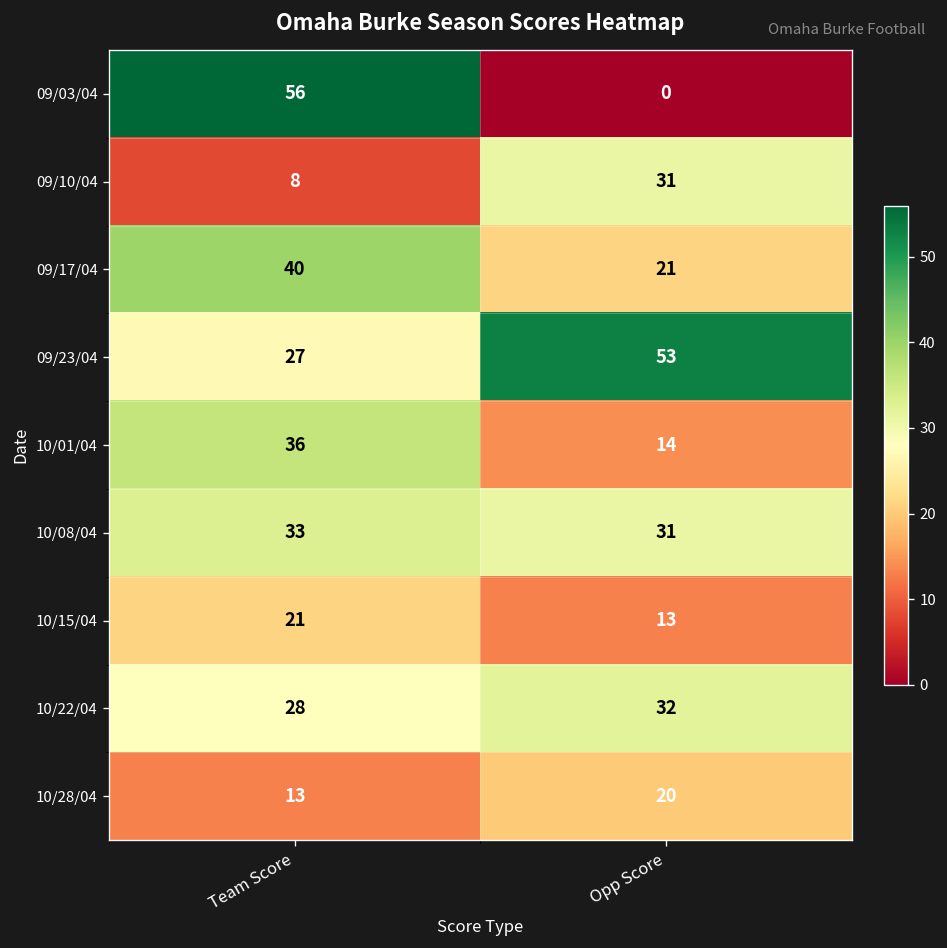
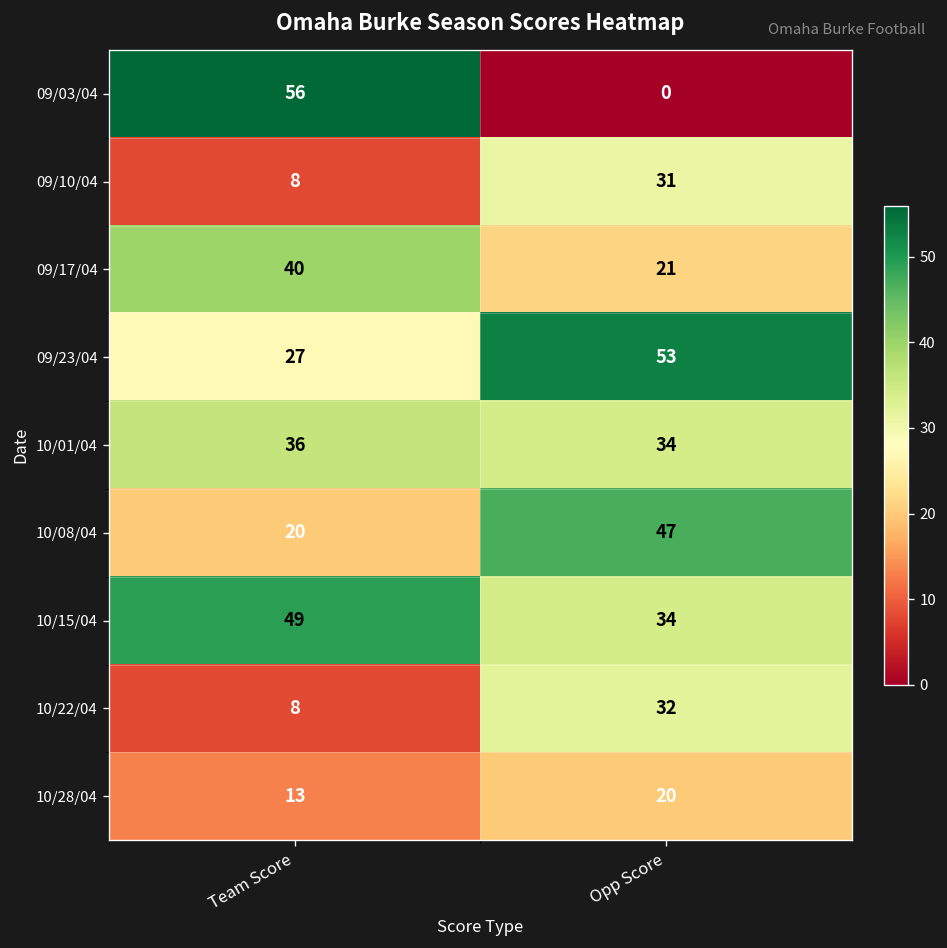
  {
    "09/03/04": {
      "Team Score": 56,
      "Opp Score": 0
    },
    "09/10/04": {
      "Team Score": 8,
      "Opp Score": 31
    },
    "09/17/04": {
      "Team Score": 40,
      "Opp Score": 21
    },
    "09/23/04": {
      "Team Score": 27,
      "Opp Score": 53
    },
    "10/01/04": {
      "Team Score": 36,
-     "Opp Score": 14
+     "Opp Score": 34
    },
    "10/08/04": {
-     "Team Score": 33,
-     "Opp Score": 31
+     "Team Score": 20,
+     "Opp Score": 47
    },
    "10/15/04": {
-     "Team Score": 21,
-     "Opp Score": 13
+     "Team Score": 49,
+     "Opp Score": 34
    },
    "10/22/04": {
-     "Team Score": 28,
+     "Team Score": 8,
      "Opp Score": 32
    },
    "10/28/04": {
      "Team Score": 13,
      "Opp Score": 20
    }
  }
